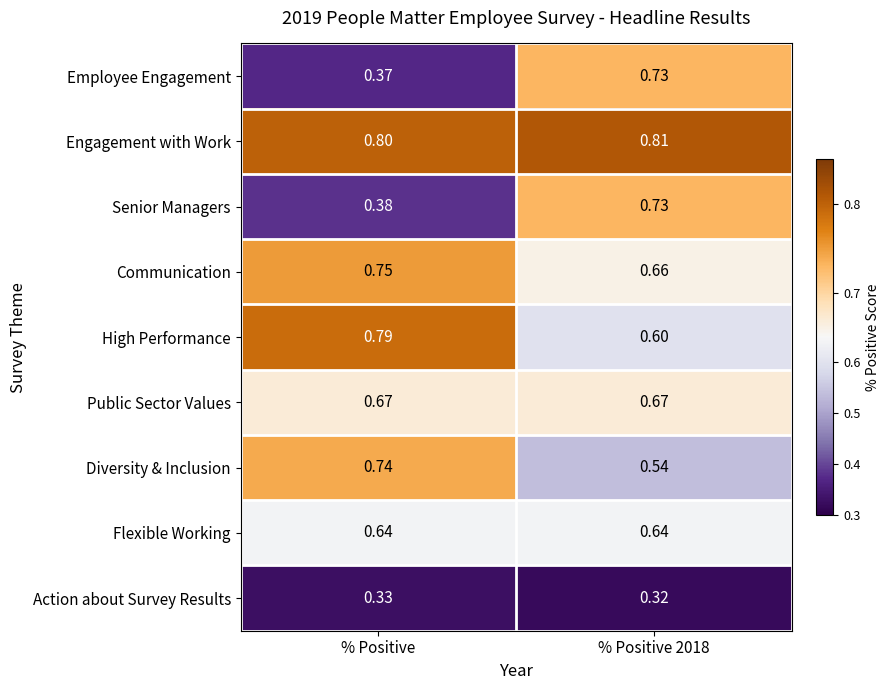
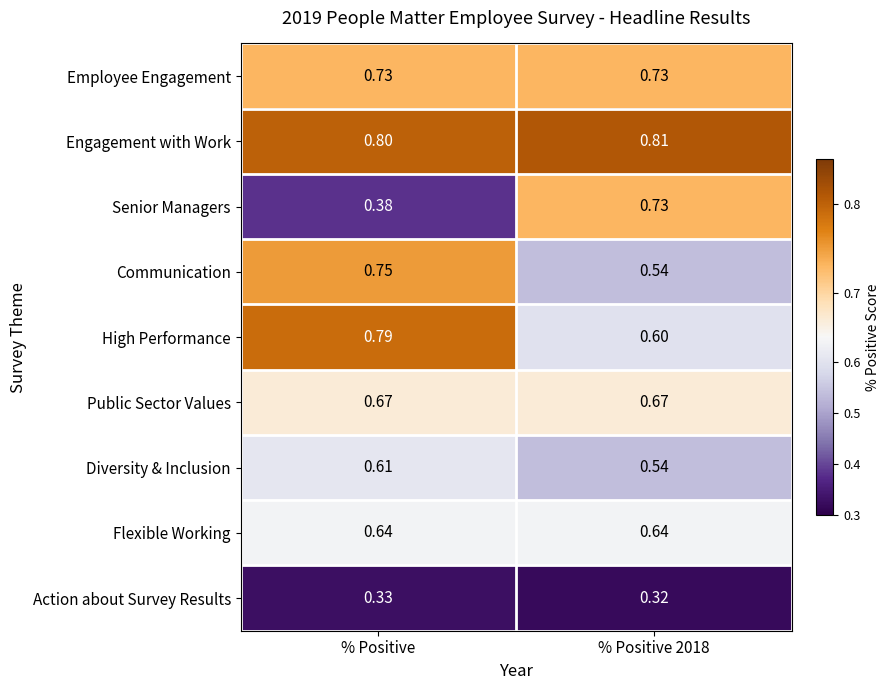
  {
    "Employee Engagement": {
-     "% Positive": 0.37,
+     "% Positive": 0.73,
      "% Positive 2018": 0.73
    },
    "Engagement with Work": {
      "% Positive": 0.80,
      "% Positive 2018": 0.81
    },
    "Senior Managers": {
      "% Positive": 0.38,
      "% Positive 2018": 0.73
    },
    "Communication": {
      "% Positive": 0.75,
-     "% Positive 2018": 0.66
+     "% Positive 2018": 0.54
    },
    "High Performance": {
      "% Positive": 0.79,
      "% Positive 2018": 0.60
    },
    "Public Sector Values": {
      "% Positive": 0.67,
      "% Positive 2018": 0.67
    },
    "Diversity & Inclusion": {
-     "% Positive": 0.74,
+     "% Positive": 0.61,
      "% Positive 2018": 0.54
    },
    "Flexible Working": {
      "% Positive": 0.64,
      "% Positive 2018": 0.64
    },
    "Action about Survey Results": {
      "% Positive": 0.33,
      "% Positive 2018": 0.32
    }
  }
